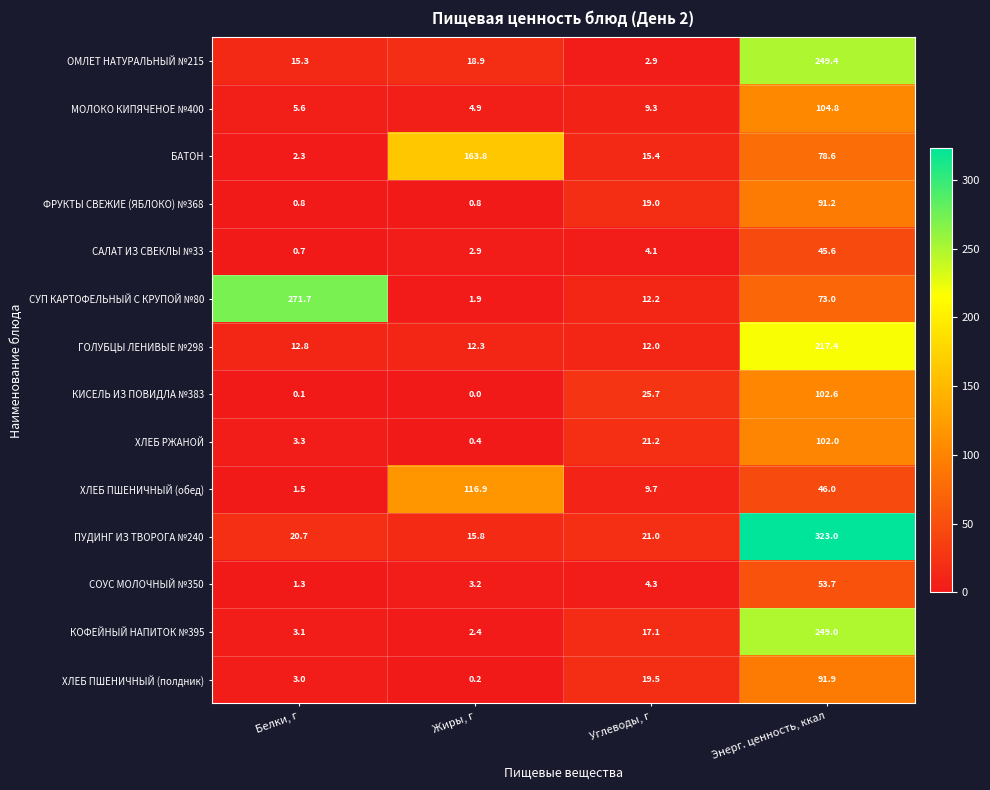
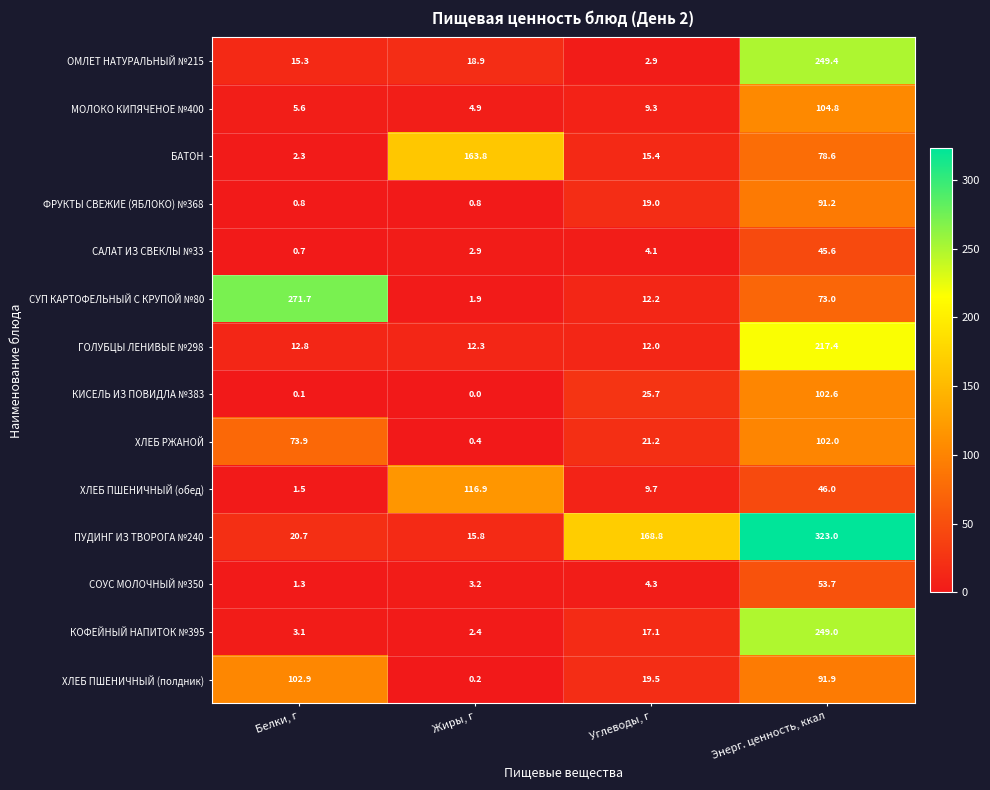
  {
    "ОМЛЕТ НАТУРАЛЬНЫЙ №215": {
      "Белки, г": 15.3,
      "Жиры, г": 18.9,
      "Углеводы, г": 2.9,
      "Энерг. ценность, ккал": 249.4
    },
    "МОЛОКО КИПЯЧЕНОЕ №400": {
      "Белки, г": 5.6,
      "Жиры, г": 4.9,
      "Углеводы, г": 9.3,
      "Энерг. ценность, ккал": 104.8
    },
    "БАТОН": {
      "Белки, г": 2.3,
      "Жиры, г": 163.8,
      "Углеводы, г": 15.4,
      "Энерг. ценность, ккал": 78.6
    },
    "ФРУКТЫ СВЕЖИЕ (ЯБЛОКО) №368": {
      "Белки, г": 0.8,
      "Жиры, г": 0.8,
      "Углеводы, г": 19.0,
      "Энерг. ценность, ккал": 91.2
    },
    "САЛАТ ИЗ СВЕКЛЫ №33": {
      "Белки, г": 0.7,
      "Жиры, г": 2.9,
      "Углеводы, г": 4.1,
      "Энерг. ценность, ккал": 45.6
    },
    "СУП КАРТОФЕЛЬНЫЙ С КРУПОЙ №80": {
      "Белки, г": 271.7,
      "Жиры, г": 1.9,
      "Углеводы, г": 12.2,
      "Энерг. ценность, ккал": 73.0
    },
    "ГОЛУБЦЫ ЛЕНИВЫЕ №298": {
      "Белки, г": 12.8,
      "Жиры, г": 12.3,
      "Углеводы, г": 12.0,
      "Энерг. ценность, ккал": 217.4
    },
    "КИСЕЛЬ ИЗ ПОВИДЛА №383": {
      "Белки, г": 0.1,
      "Жиры, г": 0.0,
      "Углеводы, г": 25.7,
      "Энерг. ценность, ккал": 102.6
    },
    "ХЛЕБ РЖАНОЙ": {
-     "Белки, г": 3.3,
+     "Белки, г": 73.9,
      "Жиры, г": 0.4,
      "Углеводы, г": 21.2,
      "Энерг. ценность, ккал": 102.0
    },
    "ХЛЕБ ПШЕНИЧНЫЙ (обед)": {
      "Белки, г": 1.5,
      "Жиры, г": 116.9,
      "Углеводы, г": 9.7,
      "Энерг. ценность, ккал": 46.0
    },
    "ПУДИНГ ИЗ ТВОРОГА №240": {
      "Белки, г": 20.7,
      "Жиры, г": 15.8,
-     "Углеводы, г": 21.0,
+     "Углеводы, г": 168.8,
      "Энерг. ценность, ккал": 323.0
    },
    "СОУС МОЛОЧНЫЙ №350": {
      "Белки, г": 1.3,
      "Жиры, г": 3.2,
      "Углеводы, г": 4.3,
      "Энерг. ценность, ккал": 53.7
    },
    "КОФЕЙНЫЙ НАПИТОК №395": {
      "Белки, г": 3.1,
      "Жиры, г": 2.4,
      "Углеводы, г": 17.1,
      "Энерг. ценность, ккал": 249.0
    },
    "ХЛЕБ ПШЕНИЧНЫЙ (полдник)": {
-     "Белки, г": 3.0,
+     "Белки, г": 102.9,
      "Жиры, г": 0.2,
      "Углеводы, г": 19.5,
      "Энерг. ценность, ккал": 91.9
    }
  }
